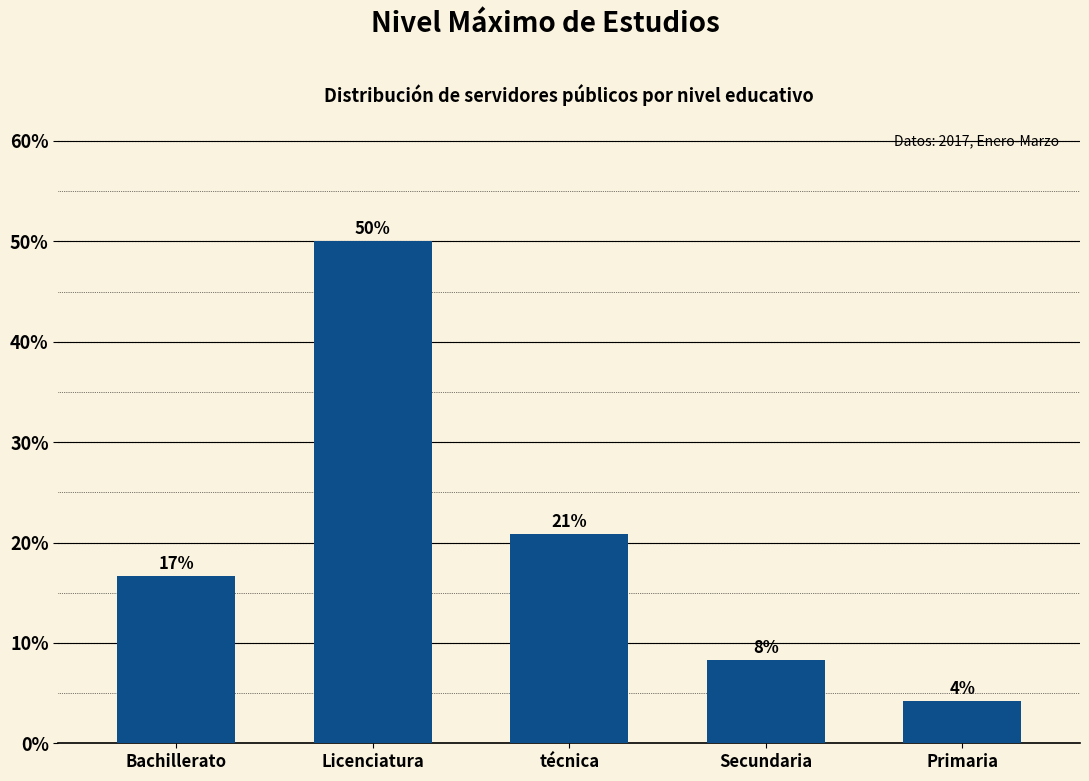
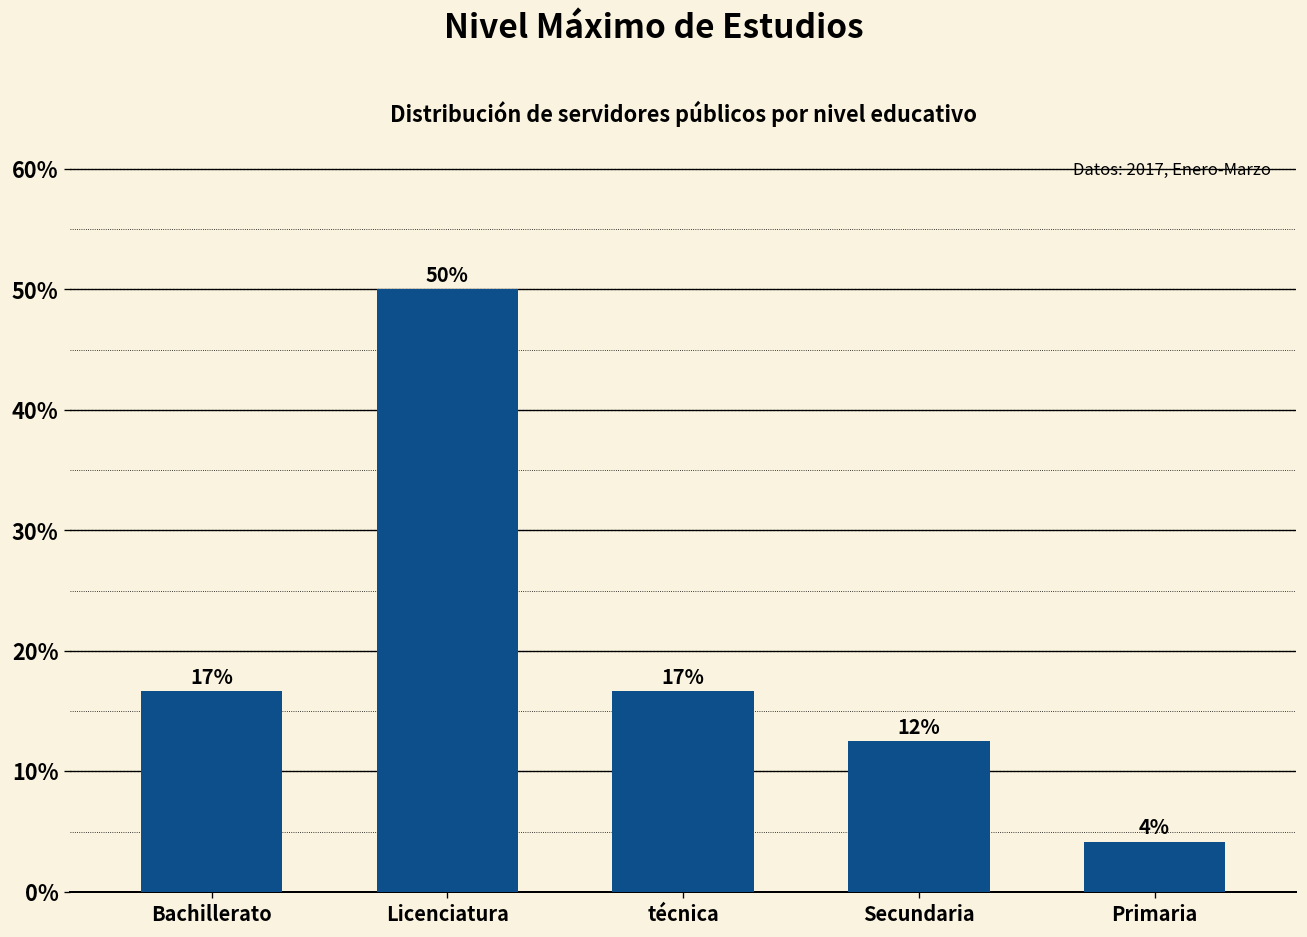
  {
    "Bachillerato": "17%",
    "Licenciatura": "50%",
-   "técnica": "21%",
-   "Secundaria": "8%",
+   "técnica": "17%",
+   "Secundaria": "12%",
    "Primaria": "4%"
  }
